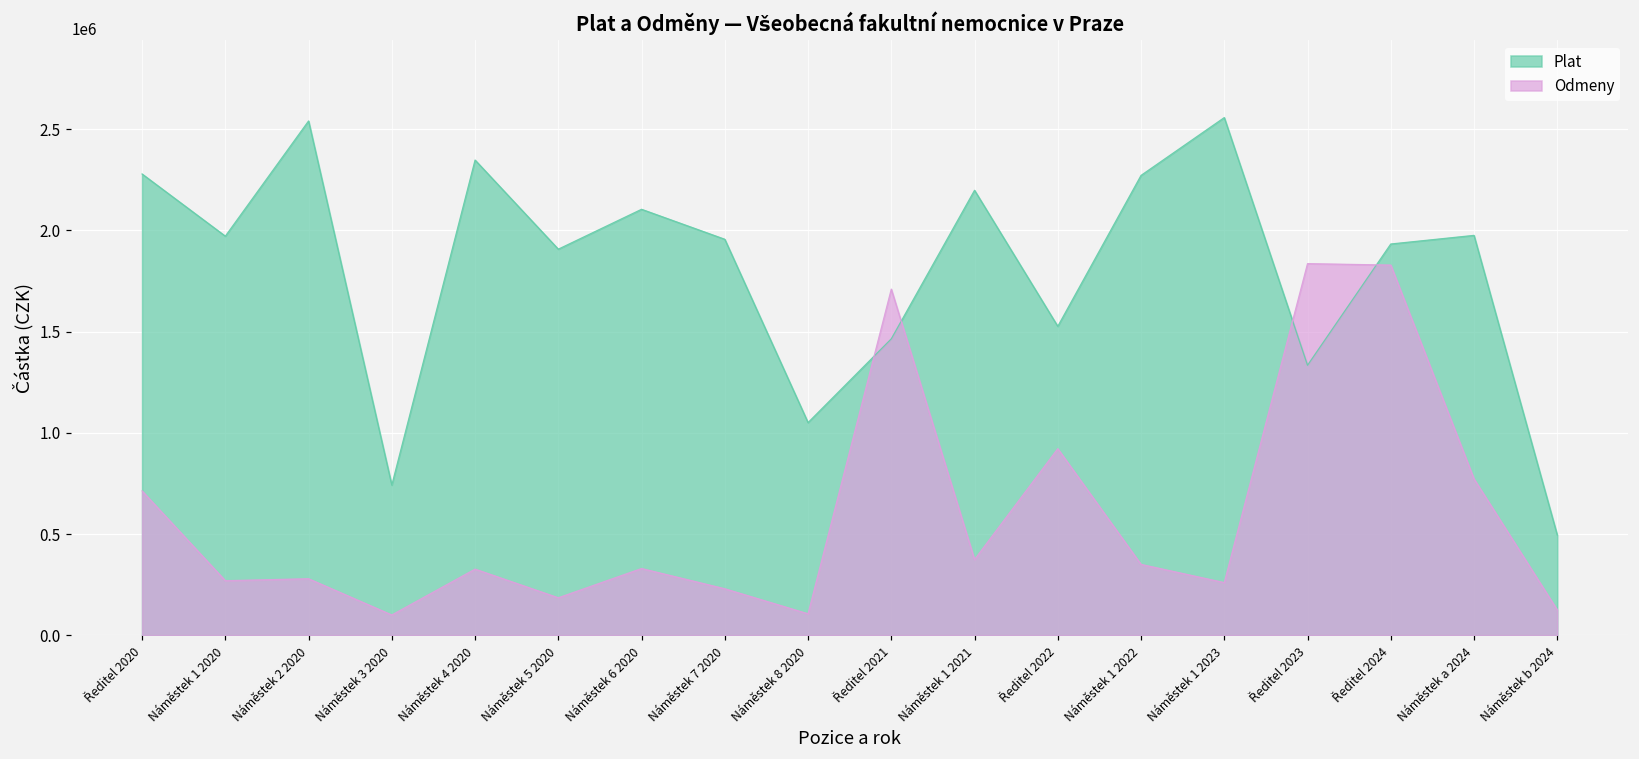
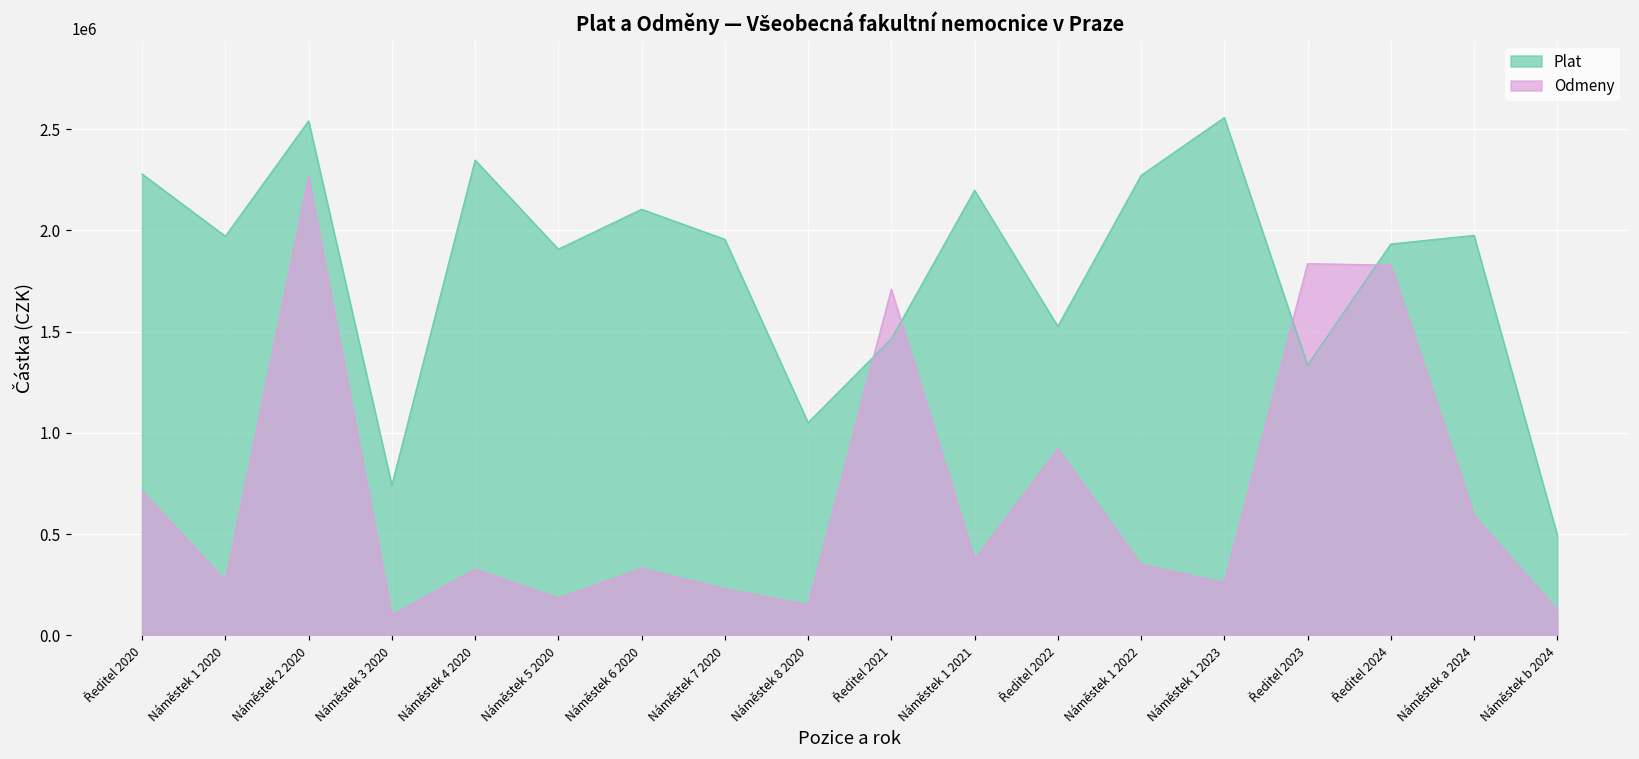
  {
    "Plat": {
      "Ředitel 2020": 2280000,
      "Náměstek 1 2020": 1970000,
      "Náměstek 2 2020": 2540000,
      "Náměstek 3 2020": 740000,
      "Náměstek 4 2020": 2350000,
      "Náměstek 5 2020": 1910000,
      "Náměstek 6 2020": 2100000,
      "Náměstek 7 2020": 1960000,
      "Náměstek 8 2020": 1050000,
      "Ředitel 2021": 1460000,
      "Náměstek 1 2021": 2200000,
      "Ředitel 2022": 1530000,
      "Náměstek 1 2022": 2270000,
      "Náměstek 1 2023": 2560000,
      "Ředitel 2023": 1330000,
      "Ředitel 2024": 1930000,
      "Náměstek a 2024": 1980000,
      "Náměstek b 2024": 500000
    },
    "Odmeny": {
      "Ředitel 2020": 710000,
      "Náměstek 1 2020": 270000,
-     "Náměstek 2 2020": 280000,
+     "Náměstek 2 2020": 2270000,
      "Náměstek 3 2020": 100000,
      "Náměstek 4 2020": 330000,
      "Náměstek 5 2020": 190000,
      "Náměstek 6 2020": 330000,
      "Náměstek 7 2020": 230000,
-     "Náměstek 8 2020": 110000,
+     "Náměstek 8 2020": 150000,
      "Ředitel 2021": 1710000,
      "Náměstek 1 2021": 370000,
      "Ředitel 2022": 920000,
      "Náměstek 1 2022": 350000,
      "Náměstek 1 2023": 260000,
      "Ředitel 2023": 1840000,
      "Ředitel 2024": 1830000,
-     "Náměstek a 2024": 770000,
+     "Náměstek a 2024": 590000,
      "Náměstek b 2024": 130000
    }
  }
